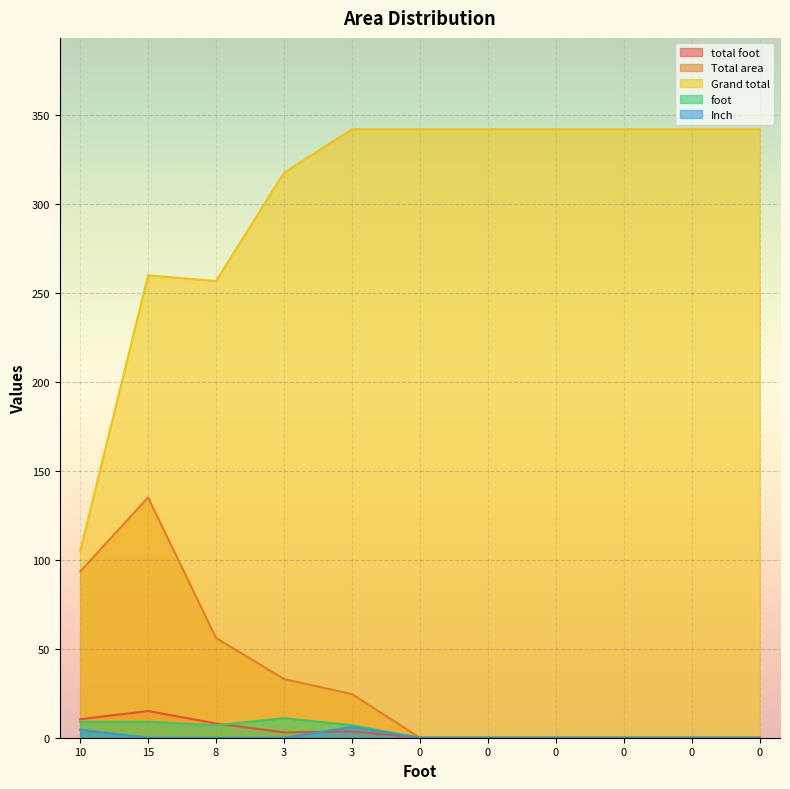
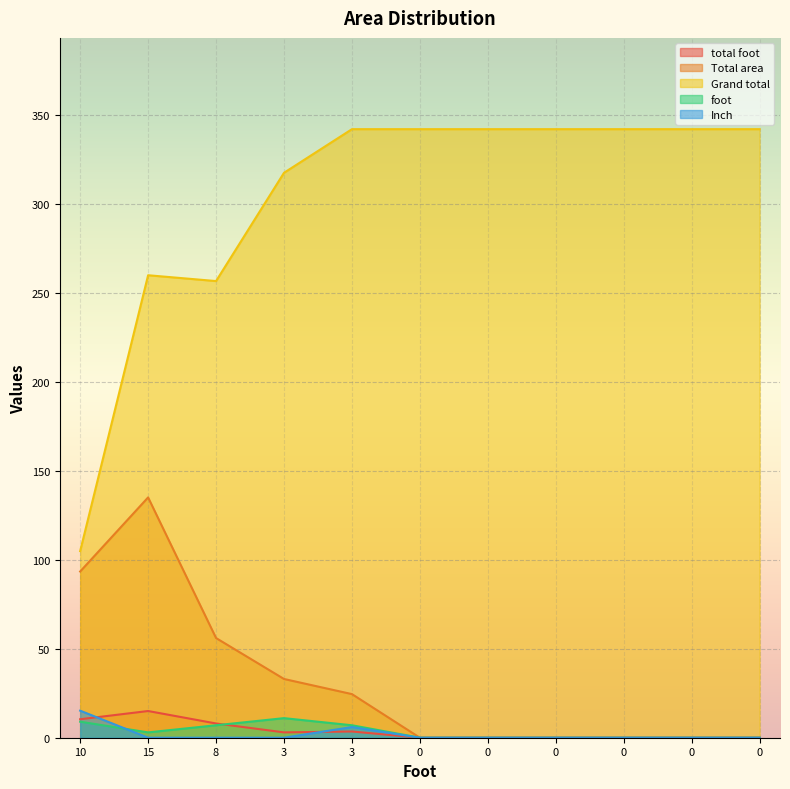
  {
    "Grand total": {
      "10": 105,
      "15": 260,
      "8": 257
    },
    "foot": {
-     "15": 9
+     "15": 3
    },
    "Inch": {
-     "10": 5,
+     "10": 15,
      "15": 0,
      "8": 0
    }
  }
